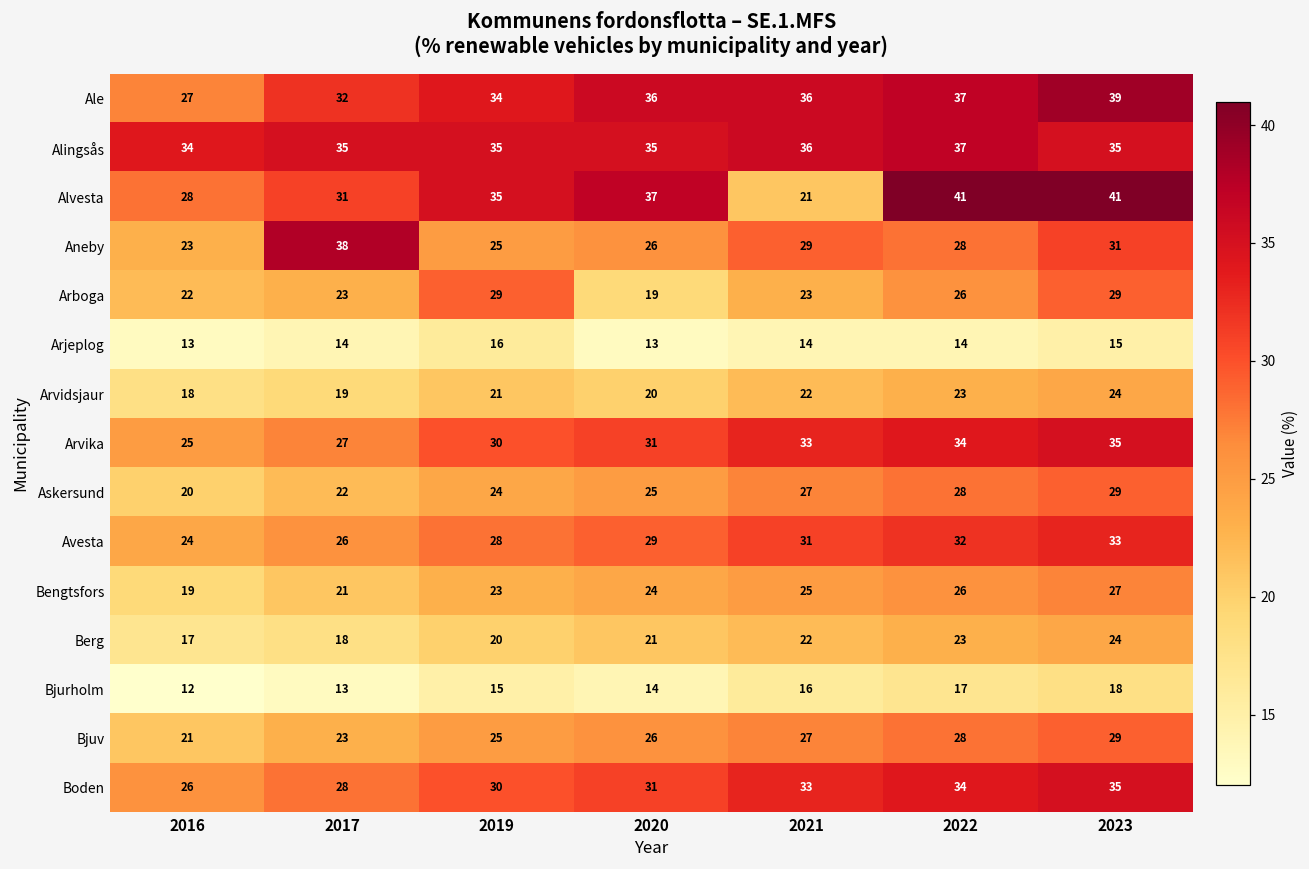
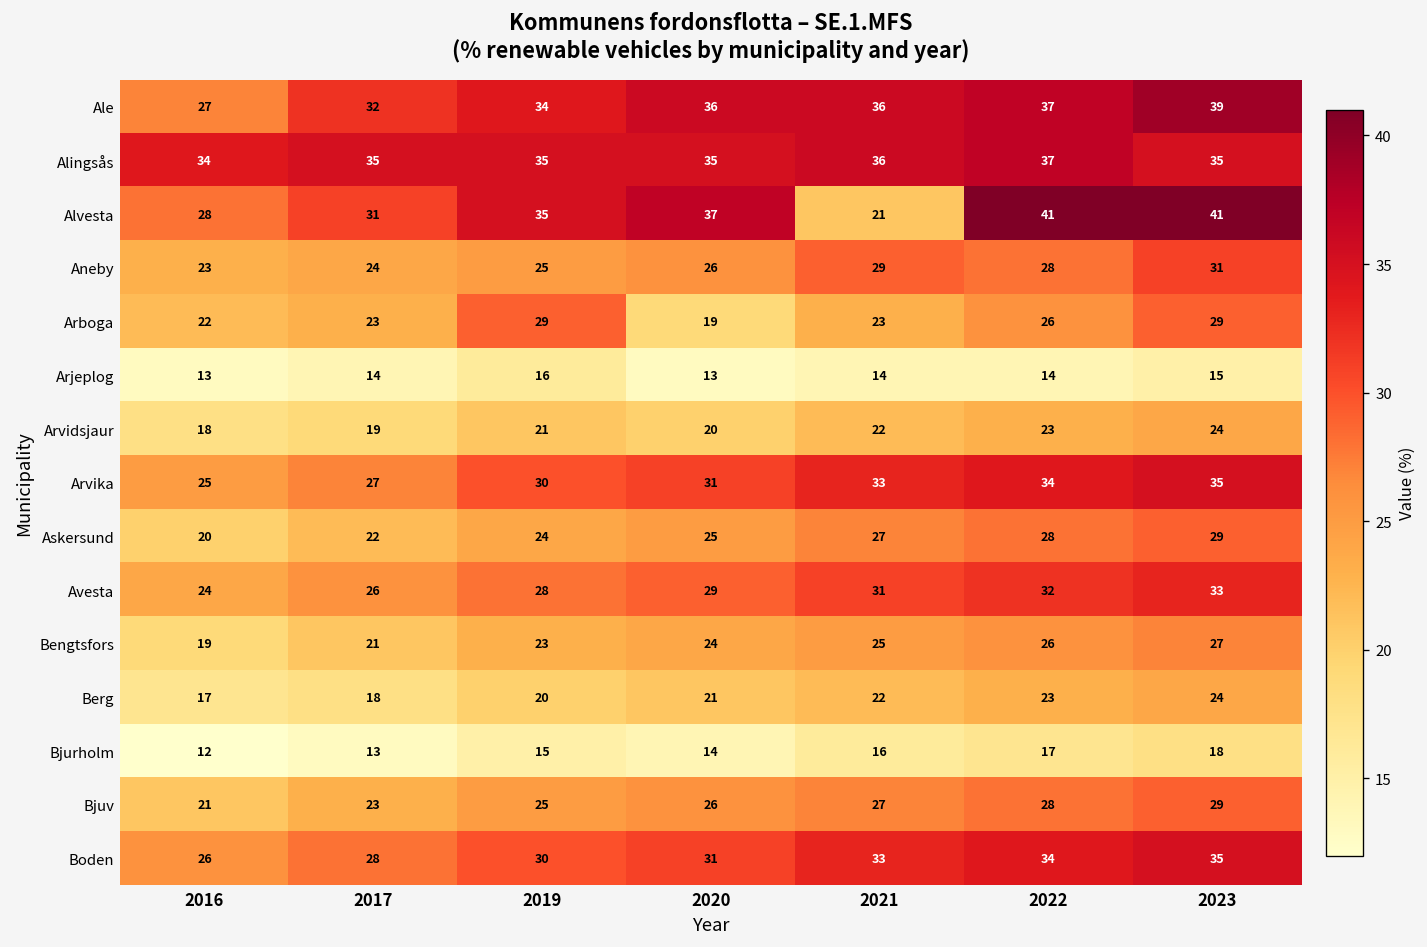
  {
    "Ale": {
      "2016": 27,
      "2017": 32,
      "2019": 34,
      "2020": 36,
      "2021": 36,
      "2022": 37,
      "2023": 39
    },
    "Alingsås": {
      "2016": 34,
      "2017": 35,
      "2019": 35,
      "2020": 35,
      "2021": 36,
      "2022": 37,
      "2023": 35
    },
    "Alvesta": {
      "2016": 28,
      "2017": 31,
      "2019": 35,
      "2020": 37,
      "2021": 21,
      "2022": 41,
      "2023": 41
    },
    "Aneby": {
      "2016": 23,
-     "2017": 38,
+     "2017": 24,
      "2019": 25,
      "2020": 26,
      "2021": 29,
      "2022": 28,
      "2023": 31
    },
    "Arboga": {
      "2016": 22,
      "2017": 23,
      "2019": 29,
      "2020": 19,
      "2021": 23,
      "2022": 26,
      "2023": 29
    },
    "Arjeplog": {
      "2016": 13,
      "2017": 14,
      "2019": 16,
      "2020": 13,
      "2021": 14,
      "2022": 14,
      "2023": 15
    },
    "Arvidsjaur": {
      "2016": 18,
      "2017": 19,
      "2019": 21,
      "2020": 20,
      "2021": 22,
      "2022": 23,
      "2023": 24
    },
    "Arvika": {
      "2016": 25,
      "2017": 27,
      "2019": 30,
      "2020": 31,
      "2021": 33,
      "2022": 34,
      "2023": 35
    },
    "Askersund": {
      "2016": 20,
      "2017": 22,
      "2019": 24,
      "2020": 25,
      "2021": 27,
      "2022": 28,
      "2023": 29
    },
    "Avesta": {
      "2016": 24,
      "2017": 26,
      "2019": 28,
      "2020": 29,
      "2021": 31,
      "2022": 32,
      "2023": 33
    },
    "Bengtsfors": {
      "2016": 19,
      "2017": 21,
      "2019": 23,
      "2020": 24,
      "2021": 25,
      "2022": 26,
      "2023": 27
    },
    "Berg": {
      "2016": 17,
      "2017": 18,
      "2019": 20,
      "2020": 21,
      "2021": 22,
      "2022": 23,
      "2023": 24
    },
    "Bjurholm": {
      "2016": 12,
      "2017": 13,
      "2019": 15,
      "2020": 14,
      "2021": 16,
      "2022": 17,
      "2023": 18
    },
    "Bjuv": {
      "2016": 21,
      "2017": 23,
      "2019": 25,
      "2020": 26,
      "2021": 27,
      "2022": 28,
      "2023": 29
    },
    "Boden": {
      "2016": 26,
      "2017": 28,
      "2019": 30,
      "2020": 31,
      "2021": 33,
      "2022": 34,
      "2023": 35
    }
  }
